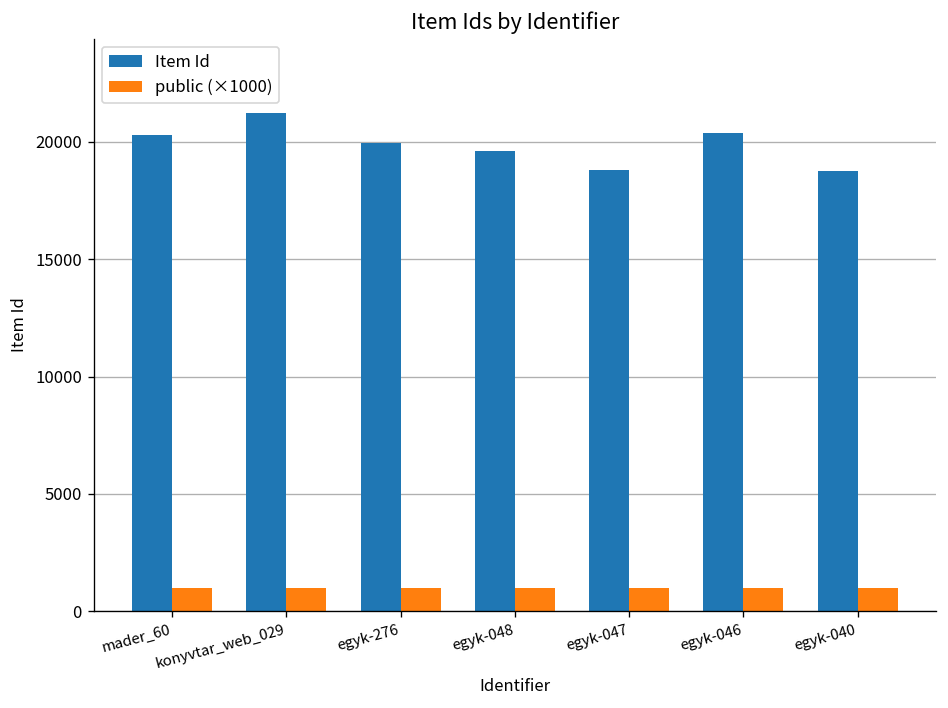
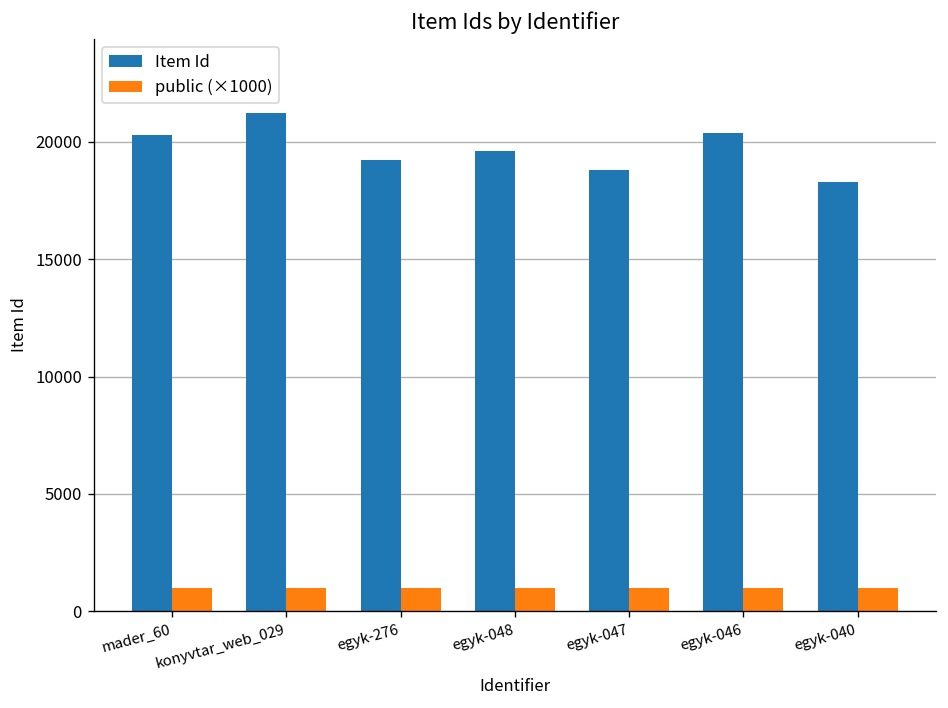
  {
    "Item Id": {
      "mader_60": 20300,
      "konyvtar_web_029": 21200,
-     "egyk-276": 20000,
+     "egyk-276": 19200,
      "egyk-048": 19600,
      "egyk-047": 18800,
      "egyk-046": 20400,
-     "egyk-040": 18800
+     "egyk-040": 18300
    },
    "public (×1000)": {
      "mader_60": 1000,
      "konyvtar_web_029": 1000,
      "egyk-276": 1000,
      "egyk-048": 1000,
      "egyk-047": 1000,
      "egyk-046": 1000,
      "egyk-040": 1000
    }
  }
